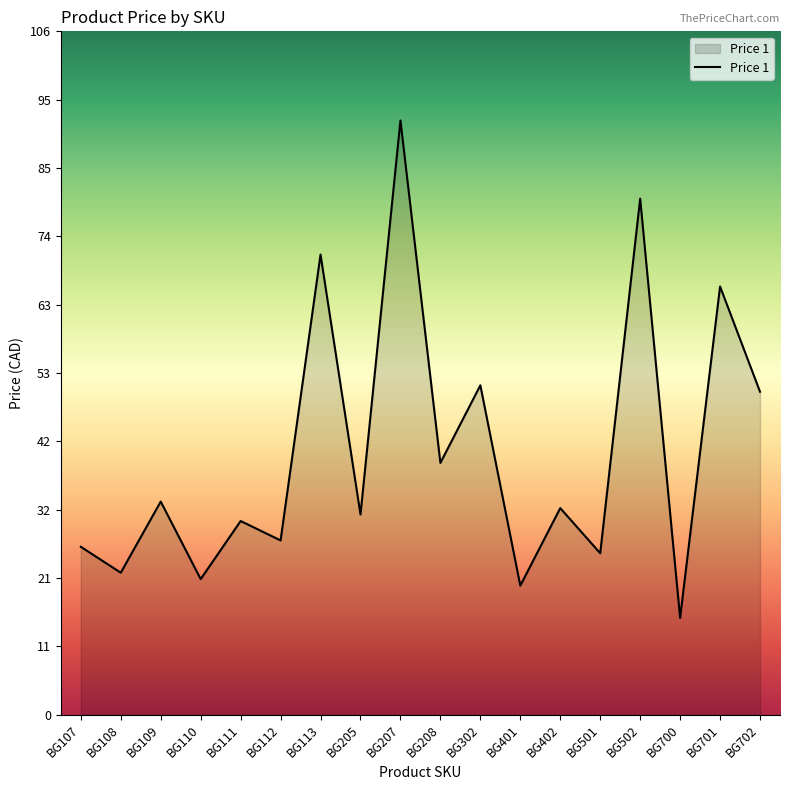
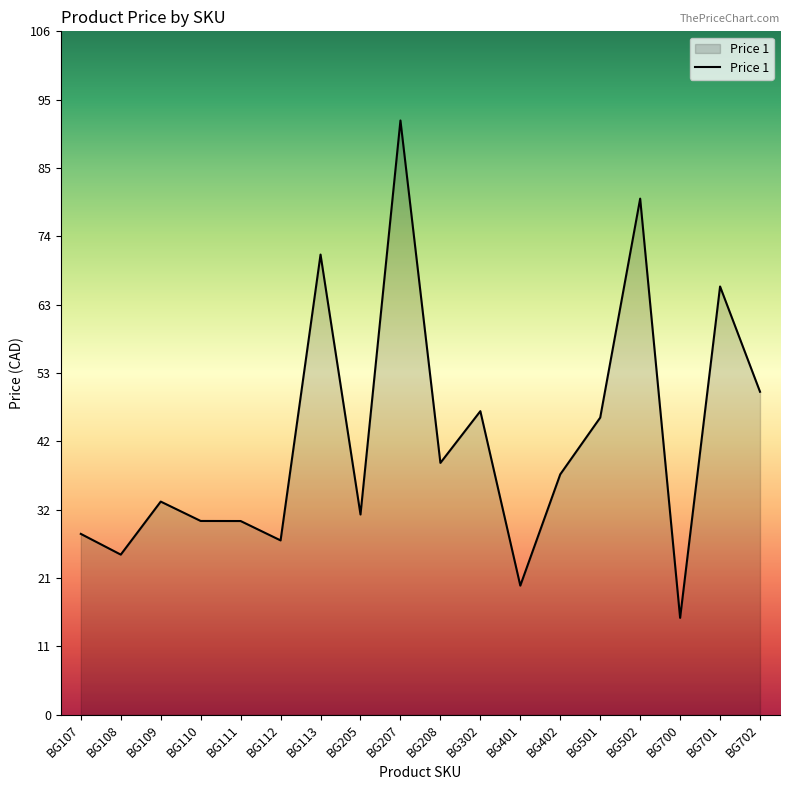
  {
-   "BG107": 26,
-   "BG108": 22,
+   "BG107": 28,
+   "BG108": 25,
    "BG109": 33,
-   "BG110": 21,
+   "BG110": 30,
    "BG111": 30,
    "BG112": 27,
    "BG113": 71,
    "BG205": 31,
    "BG207": 92,
    "BG208": 39,
-   "BG302": 51,
+   "BG302": 47,
    "BG401": 20,
-   "BG402": 32,
-   "BG501": 25,
+   "BG402": 37,
+   "BG501": 46,
    "BG502": 80,
    "BG700": 15,
    "BG701": 66,
    "BG702": 50
  }
